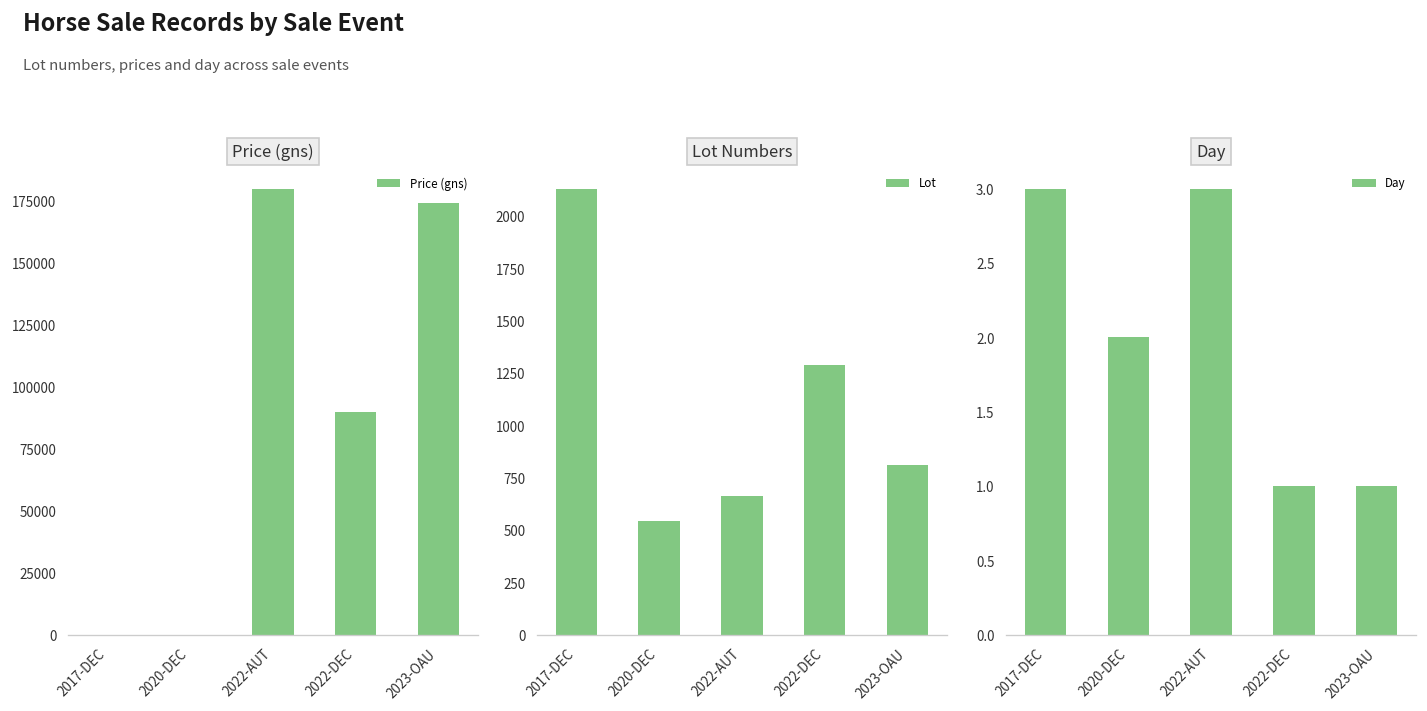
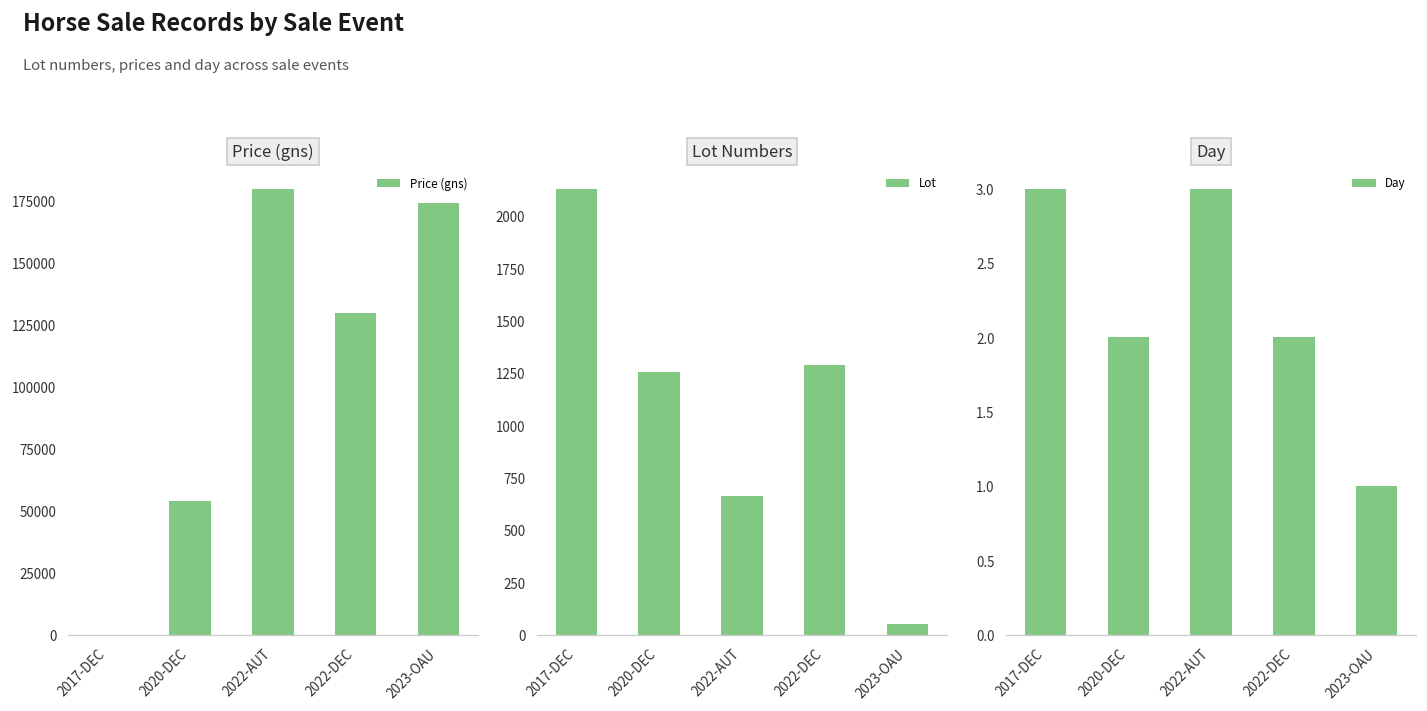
  {
    "Price (gns)": {
      "2017-DEC": 0,
-     "2020-DEC": 0,
+     "2020-DEC": 54000,
      "2022-AUT": 180000,
-     "2022-DEC": 90000,
+     "2022-DEC": 130000,
      "2023-OAU": 174000
    },
    "Lot Numbers": {
      "2017-DEC": 2130,
-     "2020-DEC": 550,
+     "2020-DEC": 1260,
      "2022-AUT": 660,
      "2022-DEC": 1290,
-     "2023-OAU": 810
+     "2023-OAU": 50
    },
    "Day": {
      "2017-DEC": 3,
      "2020-DEC": 2,
      "2022-AUT": 3,
-     "2022-DEC": 1,
+     "2022-DEC": 2,
      "2023-OAU": 1
    }
  }
